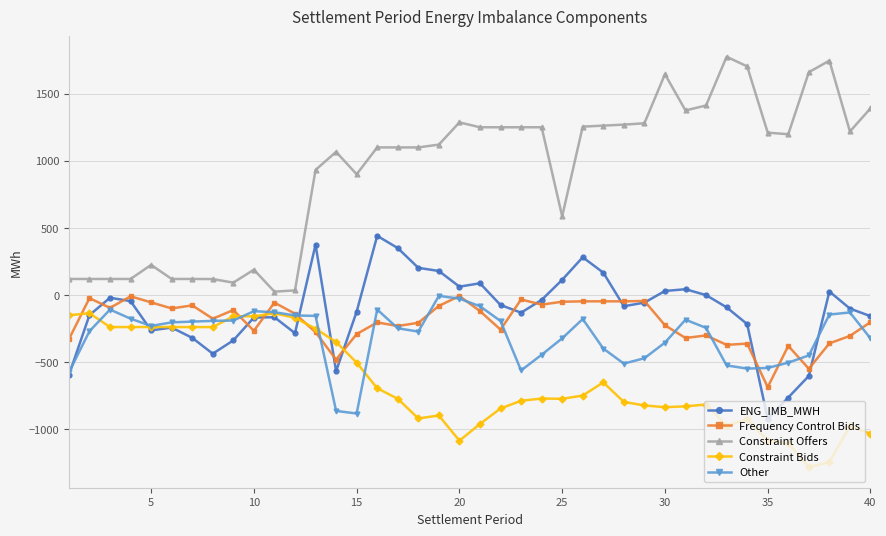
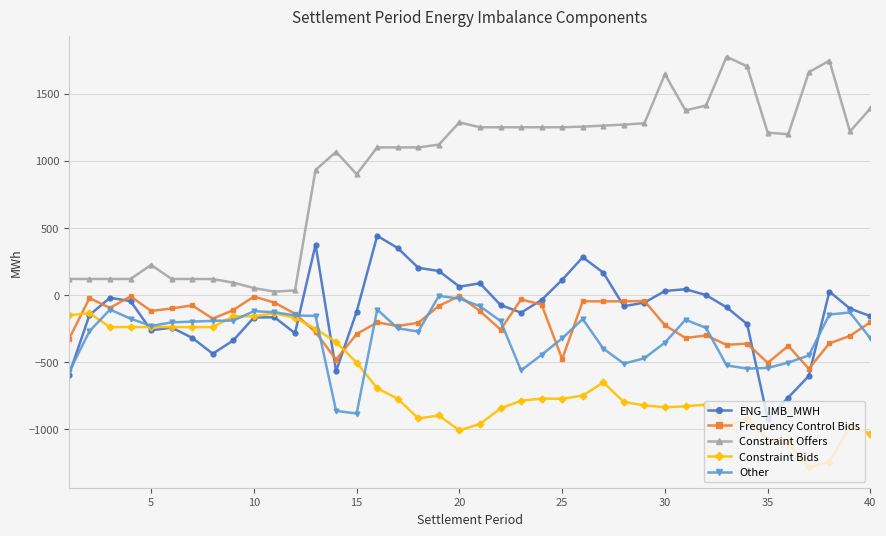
  {
    "Frequency Control Bids": {
-     "5": -50,
-     "10": -270,
+     "5": -120,
+     "10": -10,
      "15": -290,
      "20": -10,
-     "25": -50,
+     "25": -480,
      "30": -220,
-     "35": -690,
+     "35": -500,
      "40": -200
    },
    "Constraint Offers": {
      "5": 220,
-     "10": 190,
+     "10": 50,
      "15": 900,
      "20": 1290,
-     "25": 590,
+     "25": 1250,
      "30": 1650,
      "35": 1210,
      "40": 1390
    },
    "Constraint Bids": {
      "15": -500,
-     "20": -1080,
+     "20": -1010,
      "25": -770,
      "30": -830,
      "40": -1030
    }
  }
